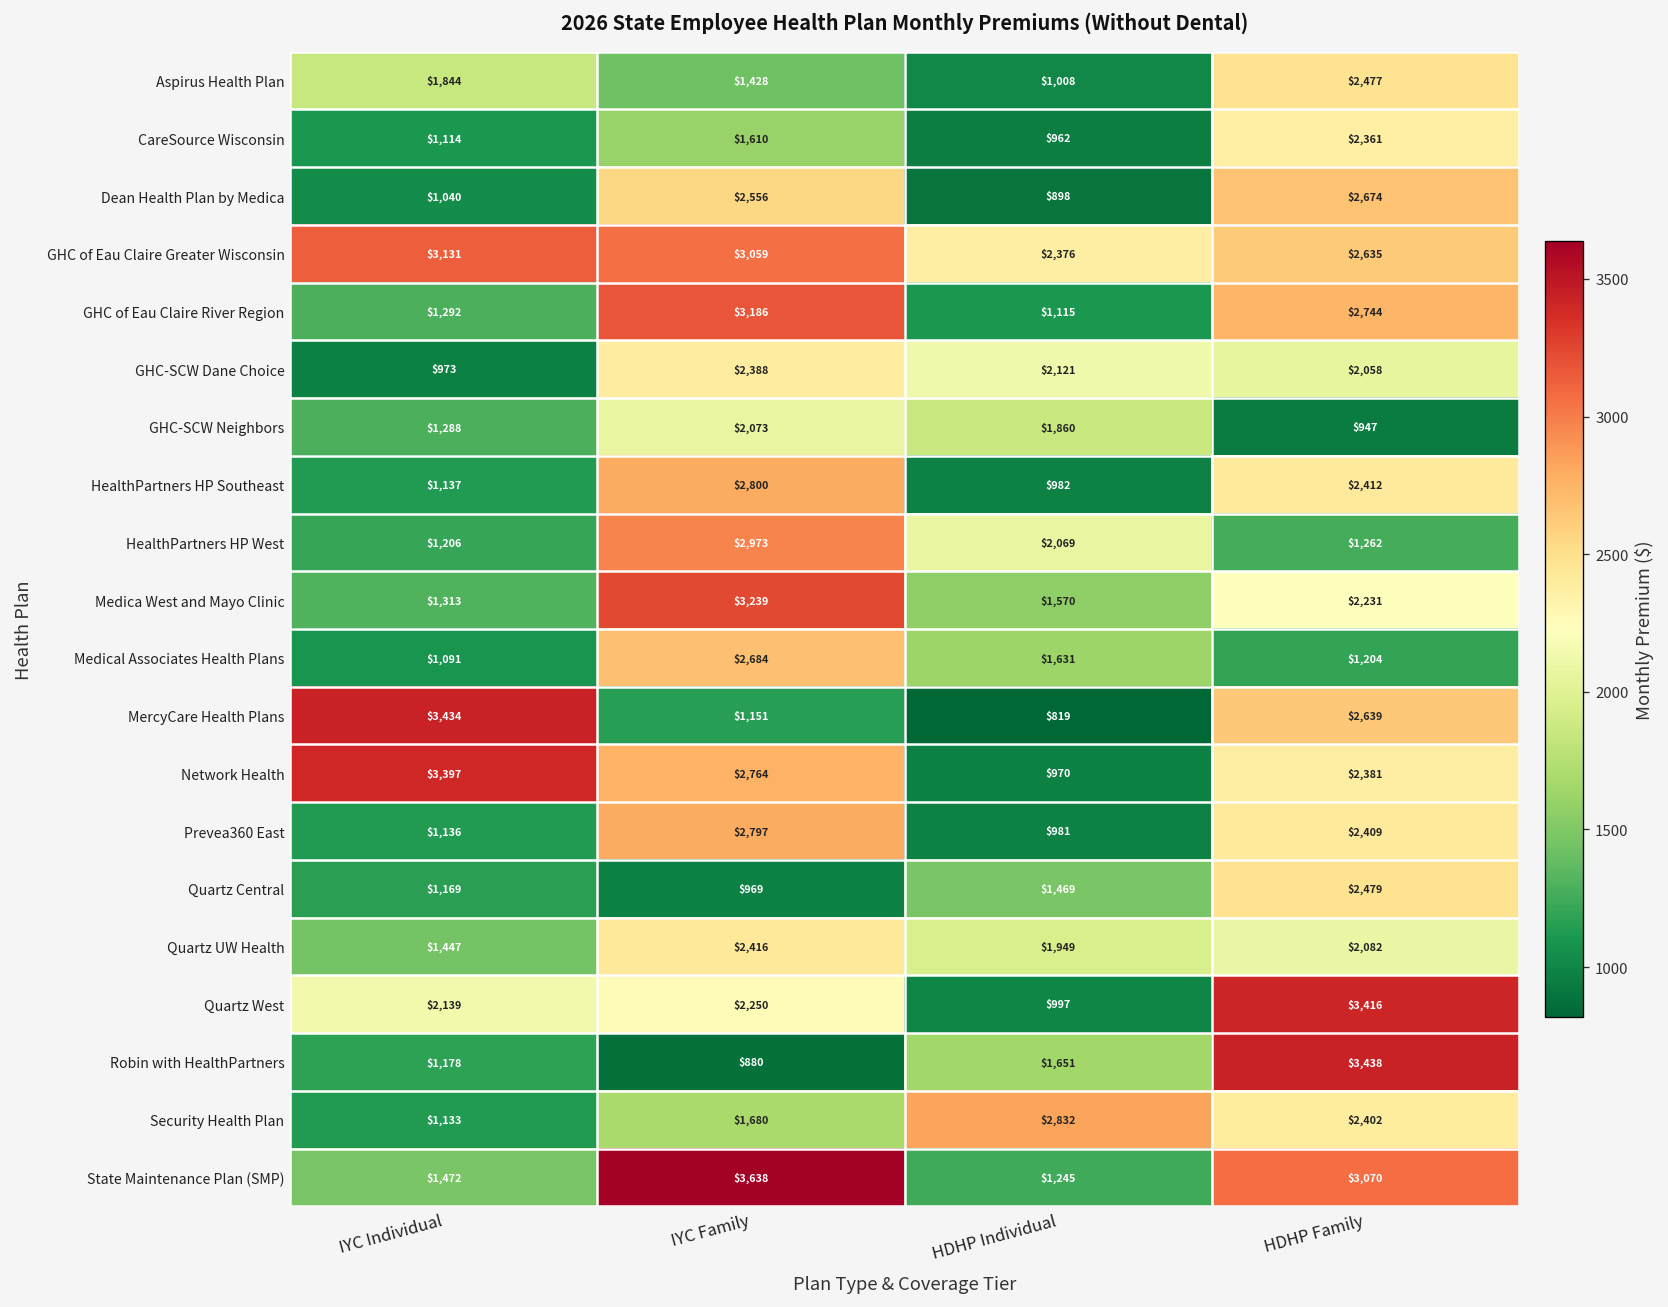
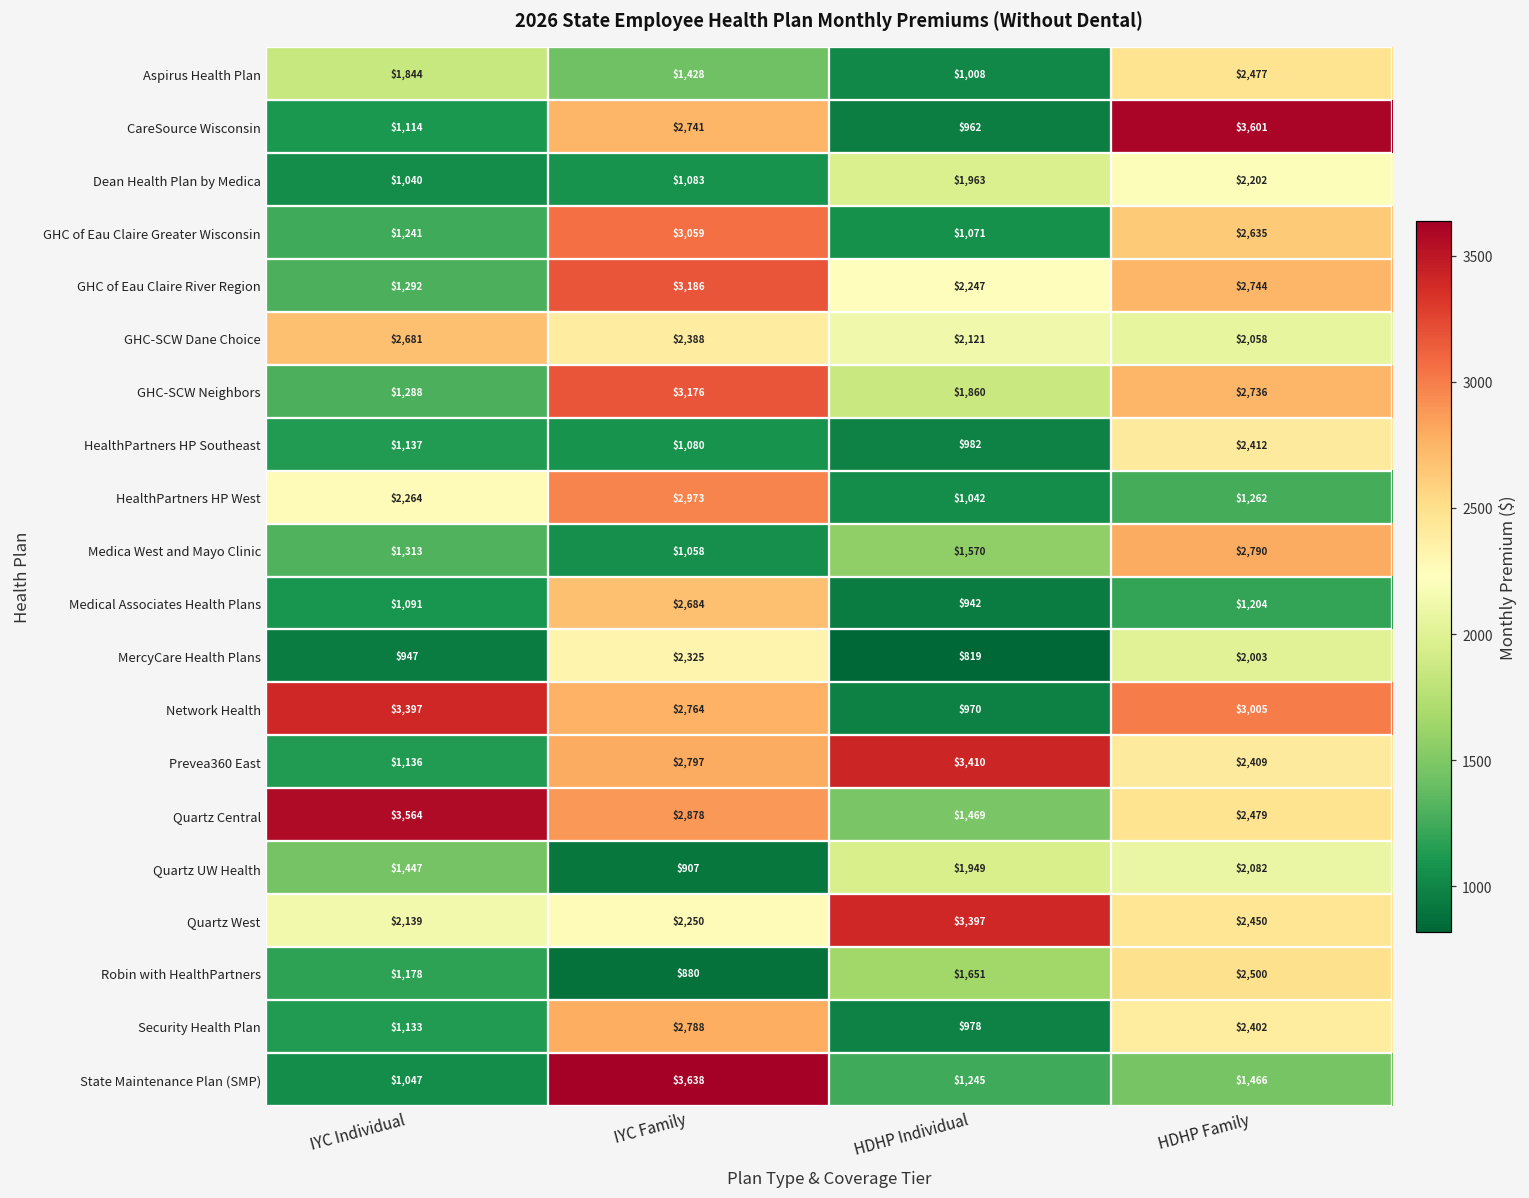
  {
    "Aspirus Health Plan": {
      "IYC Individual": "$1,844",
      "IYC Family": "$1,428",
      "HDHP Individual": "$1,008",
      "HDHP Family": "$2,477"
    },
    "CareSource Wisconsin": {
      "IYC Individual": "$1,114",
-     "IYC Family": "$1,610",
+     "IYC Family": "$2,741",
      "HDHP Individual": "$962",
-     "HDHP Family": "$2,361"
+     "HDHP Family": "$3,601"
    },
    "Dean Health Plan by Medica": {
      "IYC Individual": "$1,040",
-     "IYC Family": "$2,556",
-     "HDHP Individual": "$898",
-     "HDHP Family": "$2,674"
+     "IYC Family": "$1,083",
+     "HDHP Individual": "$1,963",
+     "HDHP Family": "$2,202"
    },
    "GHC of Eau Claire Greater Wisconsin": {
-     "IYC Individual": "$3,131",
+     "IYC Individual": "$1,241",
      "IYC Family": "$3,059",
-     "HDHP Individual": "$2,376",
+     "HDHP Individual": "$1,071",
      "HDHP Family": "$2,635"
    },
    "GHC of Eau Claire River Region": {
      "IYC Individual": "$1,292",
      "IYC Family": "$3,186",
-     "HDHP Individual": "$1,115",
+     "HDHP Individual": "$2,247",
      "HDHP Family": "$2,744"
    },
    "GHC-SCW Dane Choice": {
-     "IYC Individual": "$973",
+     "IYC Individual": "$2,681",
      "IYC Family": "$2,388",
      "HDHP Individual": "$2,121",
      "HDHP Family": "$2,058"
    },
    "GHC-SCW Neighbors": {
      "IYC Individual": "$1,288",
-     "IYC Family": "$2,073",
+     "IYC Family": "$3,176",
      "HDHP Individual": "$1,860",
-     "HDHP Family": "$947"
+     "HDHP Family": "$2,736"
    },
    "HealthPartners HP Southeast": {
      "IYC Individual": "$1,137",
-     "IYC Family": "$2,800",
+     "IYC Family": "$1,080",
      "HDHP Individual": "$982",
      "HDHP Family": "$2,412"
    },
    "HealthPartners HP West": {
-     "IYC Individual": "$1,206",
+     "IYC Individual": "$2,264",
      "IYC Family": "$2,973",
-     "HDHP Individual": "$2,069",
+     "HDHP Individual": "$1,042",
      "HDHP Family": "$1,262"
    },
    "Medica West and Mayo Clinic": {
      "IYC Individual": "$1,313",
-     "IYC Family": "$3,239",
+     "IYC Family": "$1,058",
      "HDHP Individual": "$1,570",
-     "HDHP Family": "$2,231"
+     "HDHP Family": "$2,790"
    },
    "Medical Associates Health Plans": {
      "IYC Individual": "$1,091",
      "IYC Family": "$2,684",
-     "HDHP Individual": "$1,631",
+     "HDHP Individual": "$942",
      "HDHP Family": "$1,204"
    },
    "MercyCare Health Plans": {
-     "IYC Individual": "$3,434",
-     "IYC Family": "$1,151",
+     "IYC Individual": "$947",
+     "IYC Family": "$2,325",
      "HDHP Individual": "$819",
-     "HDHP Family": "$2,639"
+     "HDHP Family": "$2,003"
    },
    "Network Health": {
      "IYC Individual": "$3,397",
      "IYC Family": "$2,764",
      "HDHP Individual": "$970",
-     "HDHP Family": "$2,381"
+     "HDHP Family": "$3,005"
    },
    "Prevea360 East": {
      "IYC Individual": "$1,136",
      "IYC Family": "$2,797",
-     "HDHP Individual": "$981",
+     "HDHP Individual": "$3,410",
      "HDHP Family": "$2,409"
    },
    "Quartz Central": {
-     "IYC Individual": "$1,169",
-     "IYC Family": "$969",
+     "IYC Individual": "$3,564",
+     "IYC Family": "$2,878",
      "HDHP Individual": "$1,469",
      "HDHP Family": "$2,479"
    },
    "Quartz UW Health": {
      "IYC Individual": "$1,447",
-     "IYC Family": "$2,416",
+     "IYC Family": "$907",
      "HDHP Individual": "$1,949",
      "HDHP Family": "$2,082"
    },
    "Quartz West": {
      "IYC Individual": "$2,139",
      "IYC Family": "$2,250",
-     "HDHP Individual": "$997",
-     "HDHP Family": "$3,416"
+     "HDHP Individual": "$3,397",
+     "HDHP Family": "$2,450"
    },
    "Robin with HealthPartners": {
      "IYC Individual": "$1,178",
      "IYC Family": "$880",
      "HDHP Individual": "$1,651",
-     "HDHP Family": "$3,438"
+     "HDHP Family": "$2,500"
    },
    "Security Health Plan": {
      "IYC Individual": "$1,133",
-     "IYC Family": "$1,680",
-     "HDHP Individual": "$2,832",
+     "IYC Family": "$2,788",
+     "HDHP Individual": "$978",
      "HDHP Family": "$2,402"
    },
    "State Maintenance Plan (SMP)": {
-     "IYC Individual": "$1,472",
+     "IYC Individual": "$1,047",
      "IYC Family": "$3,638",
      "HDHP Individual": "$1,245",
-     "HDHP Family": "$3,070"
+     "HDHP Family": "$1,466"
    }
  }
